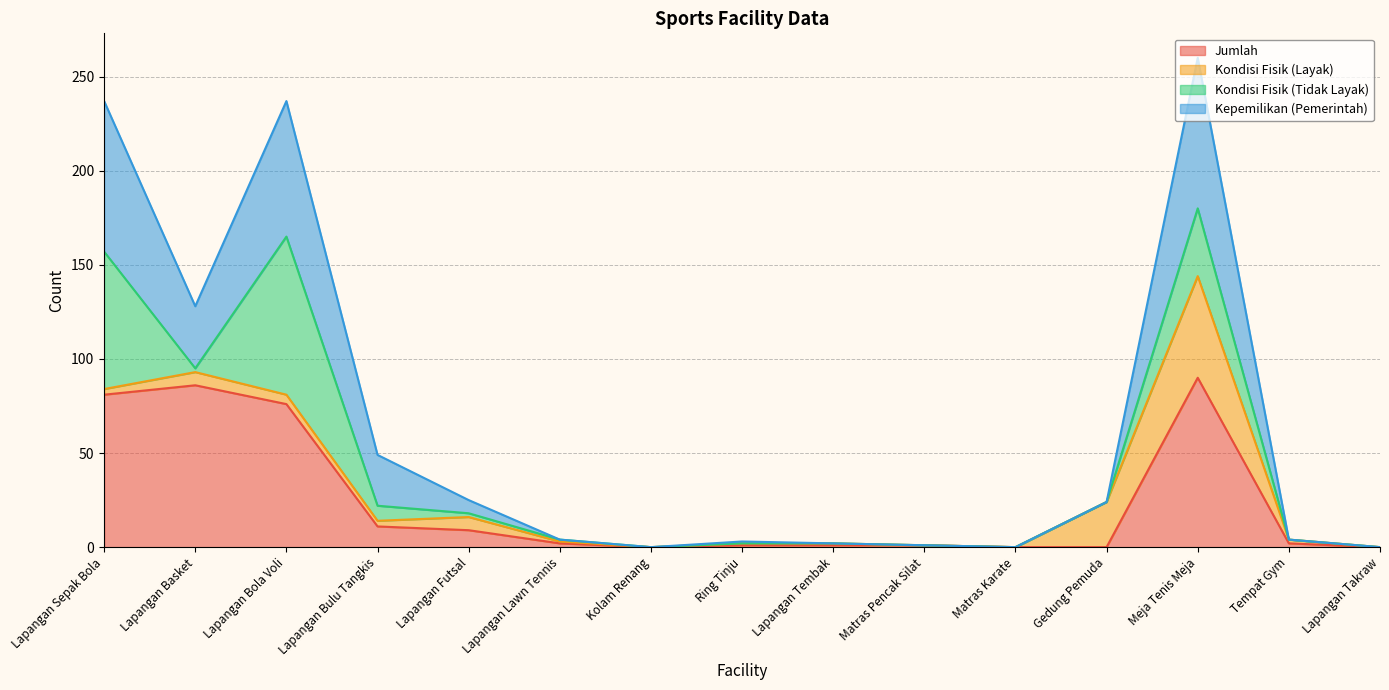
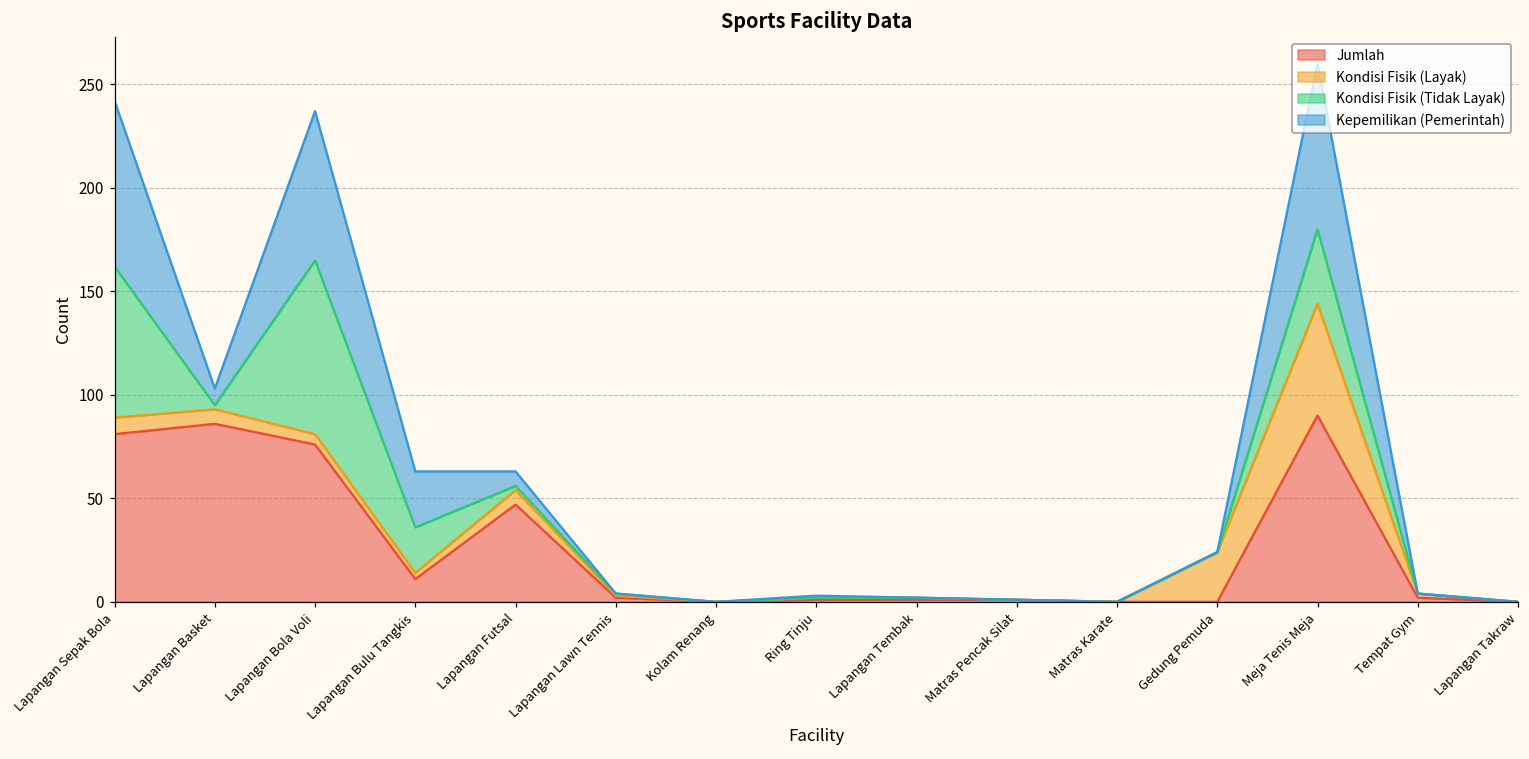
  {
    "Jumlah": {
      "Lapangan Sepak Bola": 81,
      "Lapangan Basket": 86,
      "Lapangan Bola Voli": 76,
      "Lapangan Bulu Tangkis": 11,
-     "Lapangan Futsal": 9,
+     "Lapangan Futsal": 47,
      "Gedung Pemuda": 0,
      "Meja Tenis Meja": 90,
      "Tempat Gym": 2
    },
    "Kondisi Fisik (Layak)": {
-     "Lapangan Sepak Bola": 3,
+     "Lapangan Sepak Bola": 8,
      "Lapangan Basket": 7,
      "Lapangan Bola Voli": 5,
      "Lapangan Bulu Tangkis": 3,
      "Lapangan Futsal": 7,
      "Meja Tenis Meja": 54
    },
    "Kondisi Fisik (Tidak Layak)": {
      "Lapangan Sepak Bola": 73,
      "Lapangan Basket": 2,
      "Lapangan Bola Voli": 84,
-     "Lapangan Bulu Tangkis": 8,
+     "Lapangan Bulu Tangkis": 22,
      "Lapangan Futsal": 2,
      "Meja Tenis Meja": 36
    },
    "Kepemilikan (Pemerintah)": {
      "Lapangan Sepak Bola": 80,
-     "Lapangan Basket": 33,
+     "Lapangan Basket": 8,
      "Lapangan Bola Voli": 72,
      "Lapangan Bulu Tangkis": 27,
      "Lapangan Futsal": 7
    }
  }
